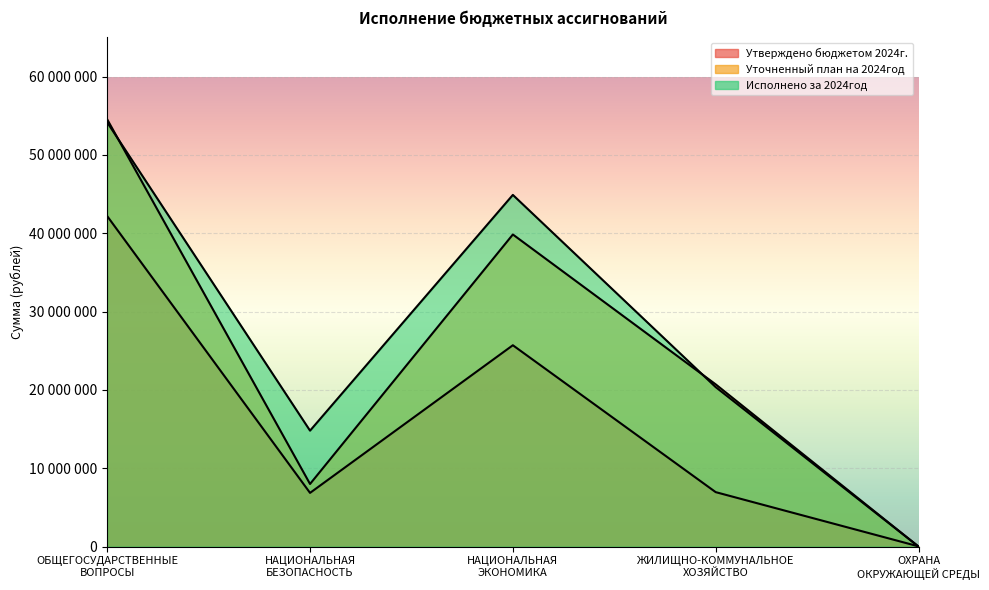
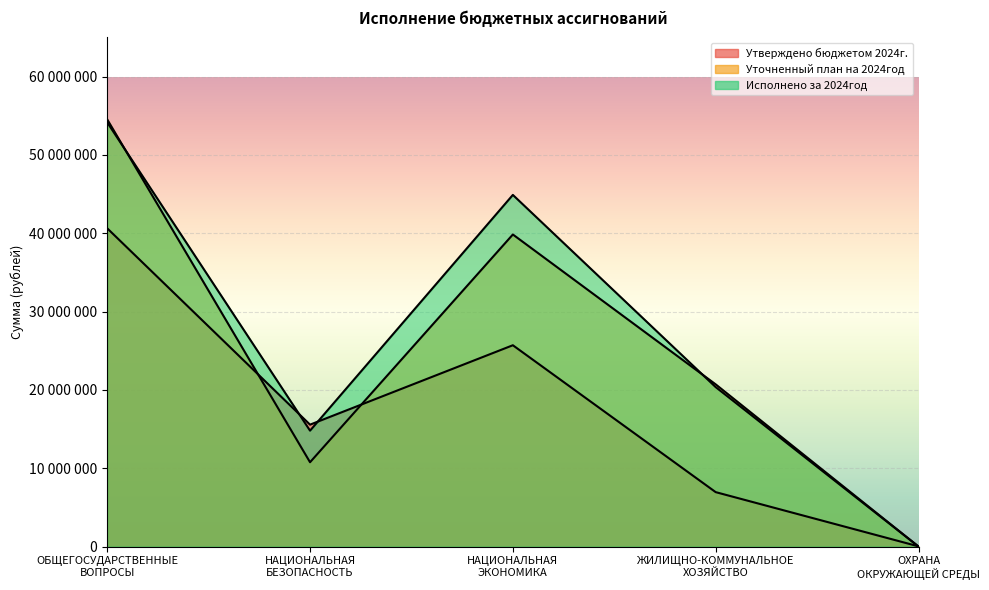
  {
    "Утверждено бюджетом 2024г.": {
-     "ОБЩЕГОСУДАРСТВЕННЫЕ ВОПРОСЫ": 42000000,
-     "НАЦИОНАЛЬНАЯ БЕЗОПАСНОСТЬ": 7000000,
+     "ОБЩЕГОСУДАРСТВЕННЫЕ ВОПРОСЫ": 41000000,
+     "НАЦИОНАЛЬНАЯ БЕЗОПАСНОСТЬ": 16000000,
      "НАЦИОНАЛЬНАЯ ЭКОНОМИКА": 26000000,
      "ЖИЛИЩНО-КОММУНАЛЬНОЕ ХОЗЯЙСТВО": 7000000
    },
    "Уточненный план на 2024год": {
      "ОБЩЕГОСУДАРСТВЕННЫЕ ВОПРОСЫ": 55000000,
-     "НАЦИОНАЛЬНАЯ БЕЗОПАСНОСТЬ": 8000000,
+     "НАЦИОНАЛЬНАЯ БЕЗОПАСНОСТЬ": 11000000,
      "НАЦИОНАЛЬНАЯ ЭКОНОМИКА": 40000000,
      "ЖИЛИЩНО-КОММУНАЛЬНОЕ ХОЗЯЙСТВО": 21000000
    },
    "Исполнено за 2024год": {
      "ОБЩЕГОСУДАРСТВЕННЫЕ ВОПРОСЫ": 54000000,
      "НАЦИОНАЛЬНАЯ БЕЗОПАСНОСТЬ": 15000000,
      "НАЦИОНАЛЬНАЯ ЭКОНОМИКА": 45000000,
      "ЖИЛИЩНО-КОММУНАЛЬНОЕ ХОЗЯЙСТВО": 20000000
    }
  }
